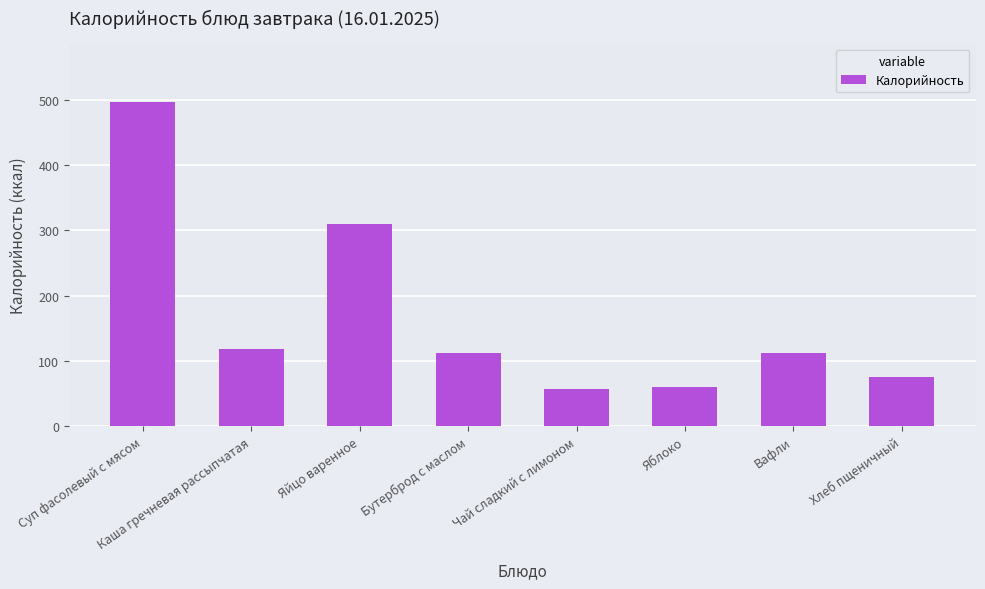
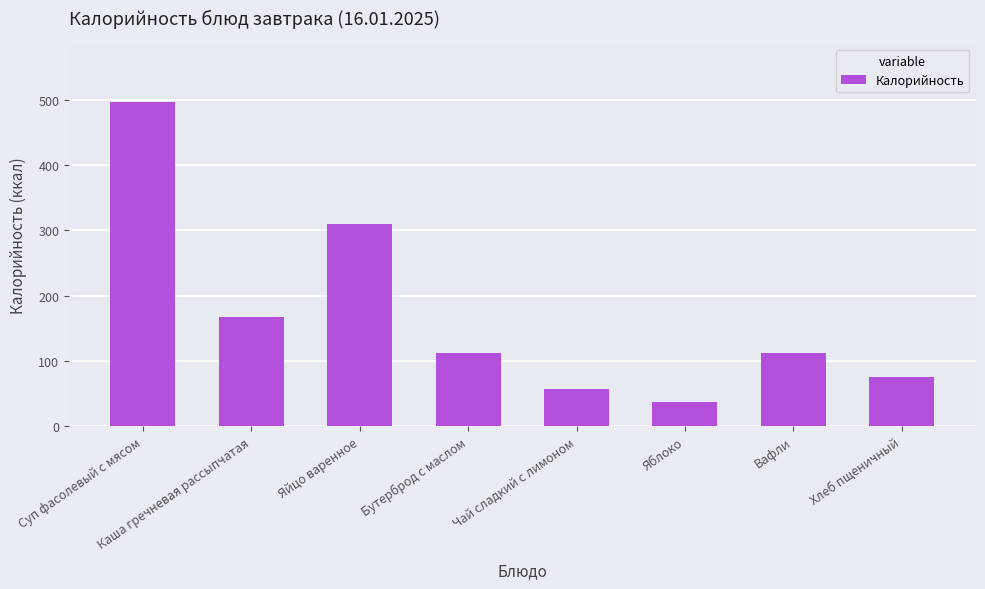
  {
    "Суп фасолевый с мясом": 500,
-   "Каша гречневая рассыпчатая": 120,
+   "Каша гречневая рассыпчатая": 170,
    "Яйцо варенное": 310,
    "Бутерброд с маслом": 110,
    "Чай сладкий с лимоном": 60,
-   "Яблоко": 60,
+   "Яблоко": 40,
    "Вафли": 110,
    "Хлеб пщеничный": 80
  }
